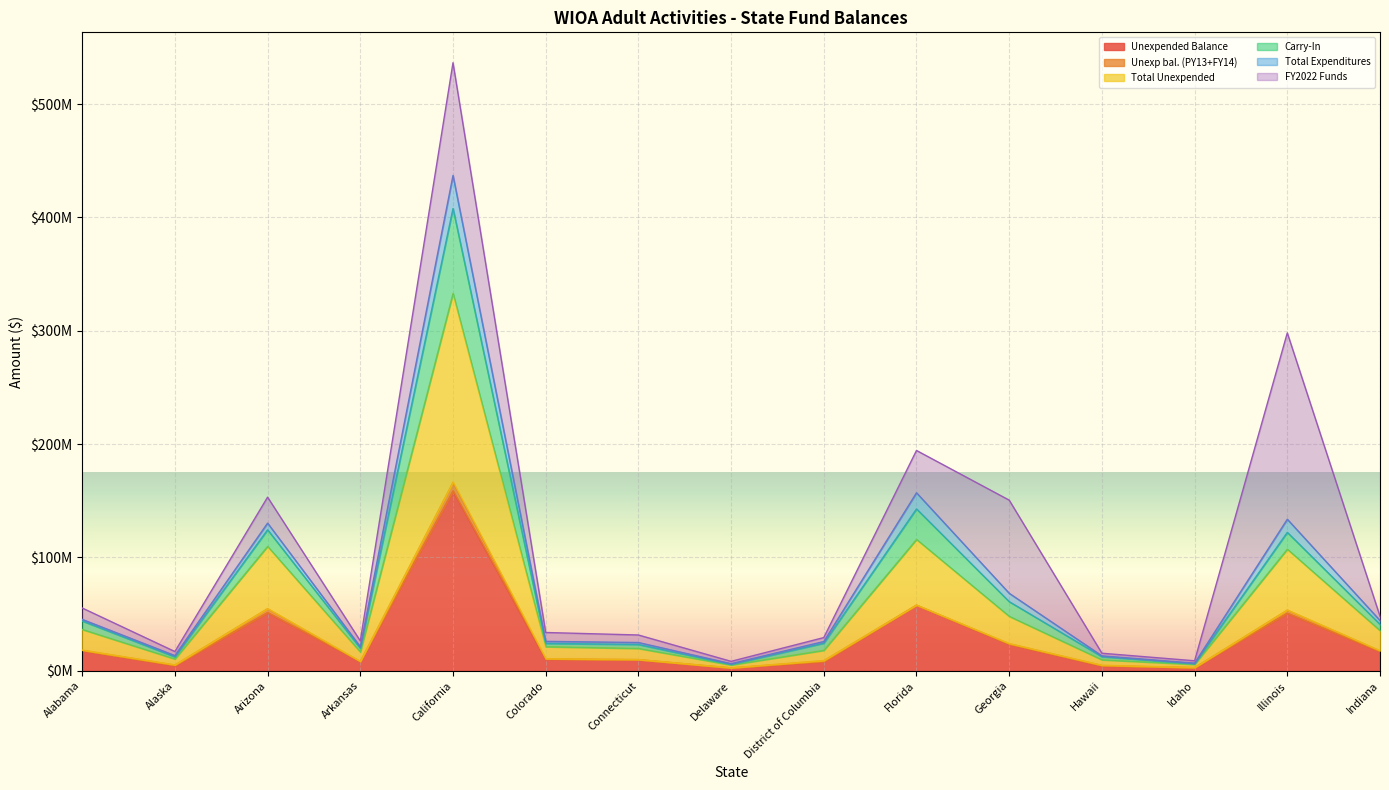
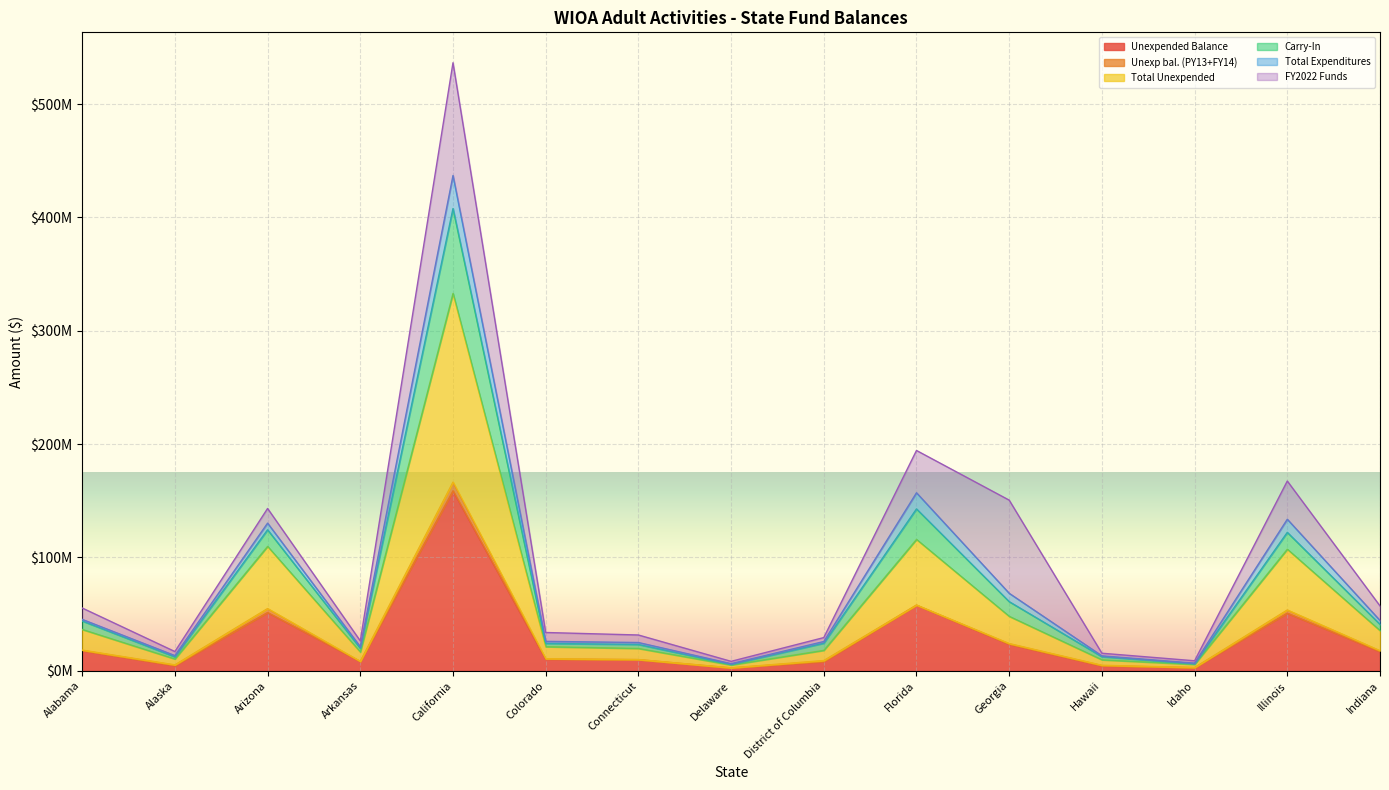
  {
    "Total Unexpended": {
      "Alabama": "$18000000",
      "Arizona": "$55000000",
      "Arkansas": "$8000000",
      "California": "$166000000",
      "Colorado": "$11000000",
      "Connecticut": "$10000000",
      "District of Columbia": "$9000000",
      "Florida": "$58000000",
      "Georgia": "$24000000",
      "Hawaii": "$5000000",
      "Illinois": "$54000000",
      "Indiana": "$18000000"
    },
    "Carry-In": {
      "Arizona": "$15000000",
      "California": "$75000000",
      "Florida": "$27000000",
      "Georgia": "$13000000",
      "Illinois": "$15000000",
      "Indiana": "$6000000"
    },
    "Total Expenditures": {
      "Arizona": "$6000000",
      "California": "$29000000",
      "Florida": "$14000000",
      "Georgia": "$7000000",
      "Illinois": "$12000000",
      "Indiana": "$3000000"
    },
    "FY2022 Funds": {
      "Alabama": "$10000000",
      "Alaska": "$4000000",
-     "Arizona": "$23000000",
+     "Arizona": "$13000000",
      "Arkansas": "$5000000",
      "California": "$100000000",
      "Colorado": "$8000000",
      "Connecticut": "$7000000",
      "District of Columbia": "$3000000",
      "Florida": "$37000000",
      "Georgia": "$82000000",
      "Hawaii": "$2000000",
-     "Illinois": "$164000000",
-     "Indiana": "$4000000"
+     "Illinois": "$34000000",
+     "Indiana": "$13000000"
    }
  }
